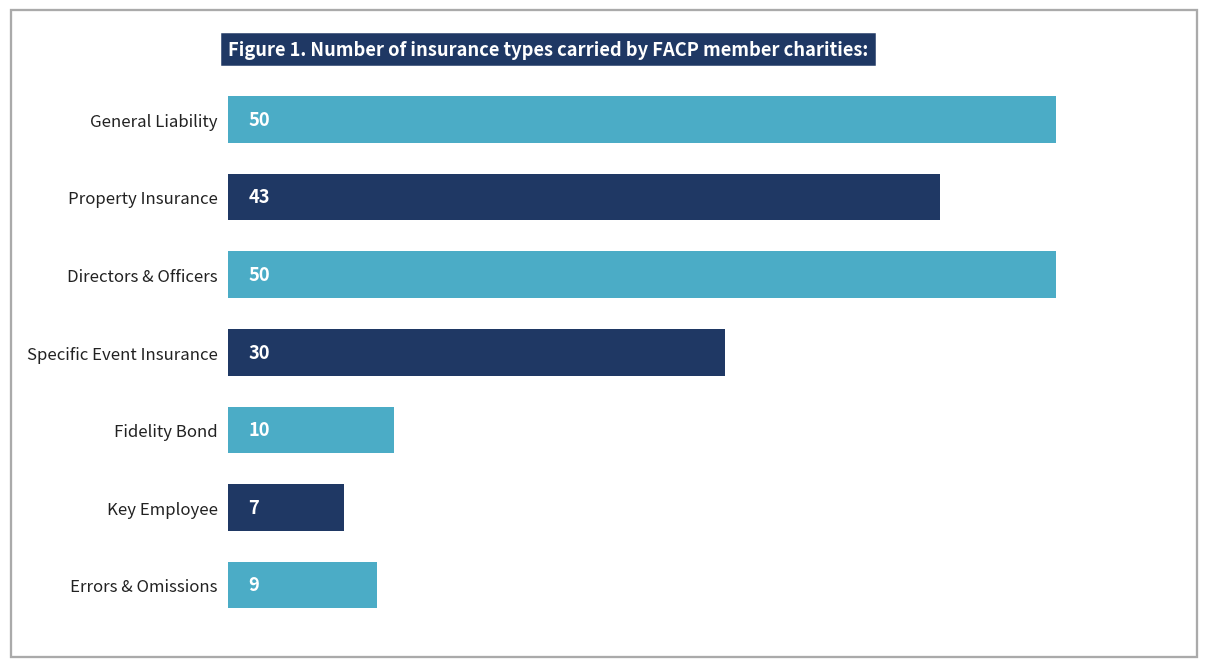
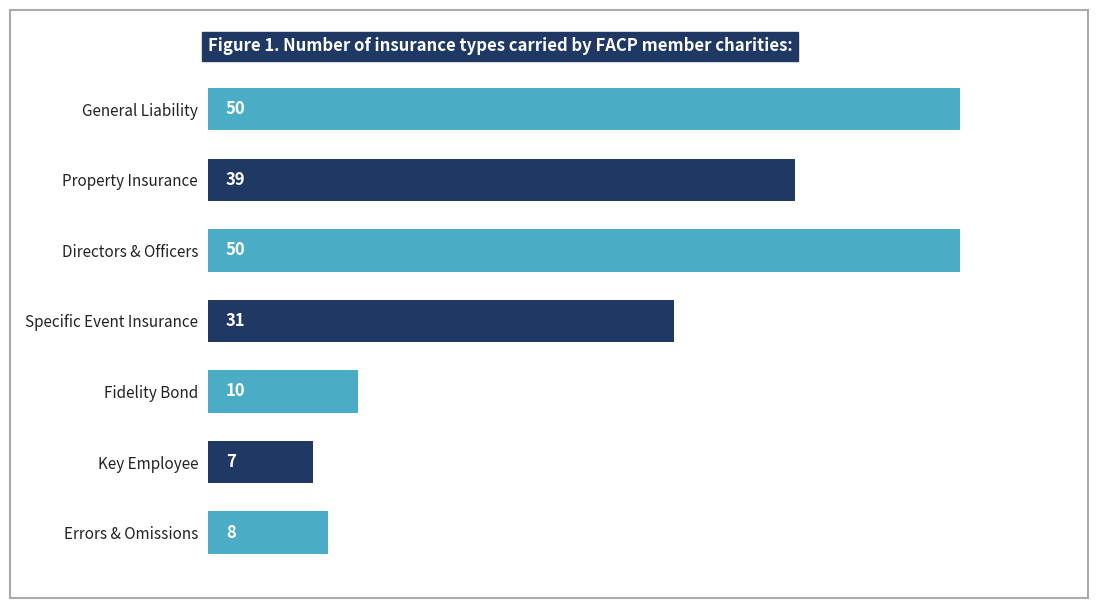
  {
    "General Liability": 50,
-   "Property Insurance": 43,
+   "Property Insurance": 39,
    "Directors & Officers": 50,
-   "Specific Event Insurance": 30,
+   "Specific Event Insurance": 31,
    "Fidelity Bond": 10,
    "Key Employee": 7,
-   "Errors & Omissions": 9
+   "Errors & Omissions": 8
  }
